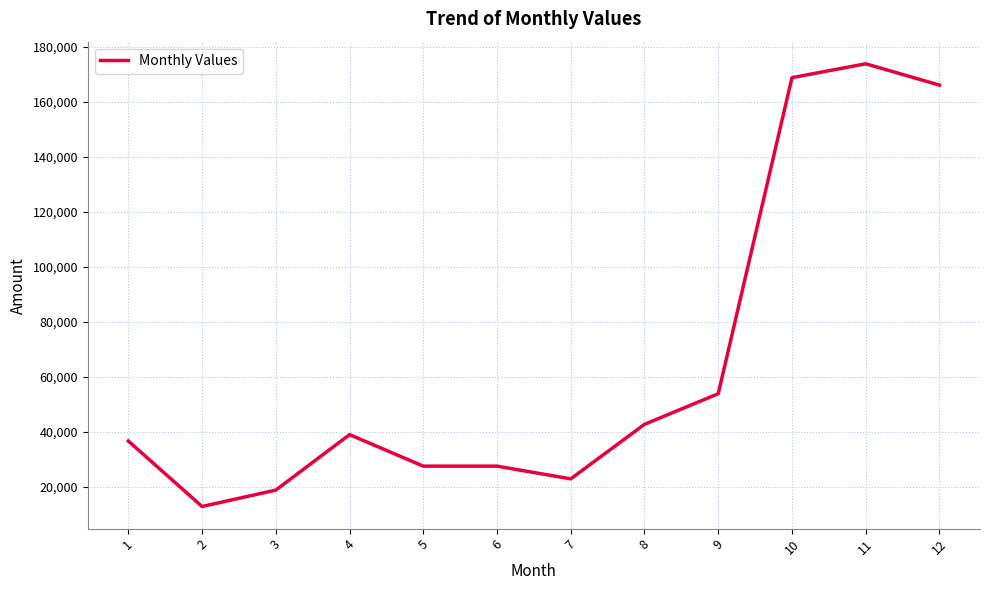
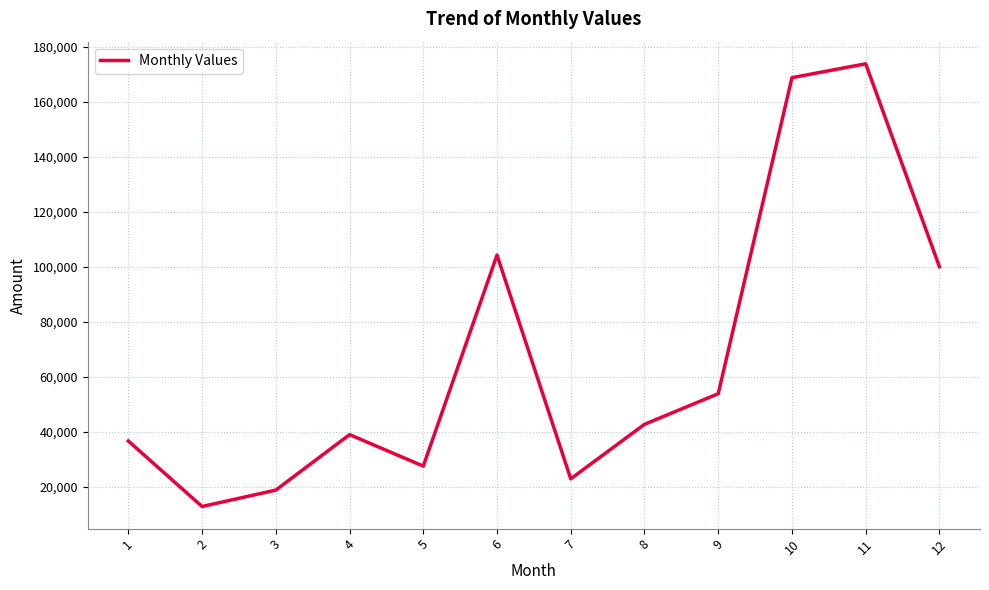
  {
    "1": "37,000",
    "2": "13,000",
    "3": "19,000",
    "4": "39,000",
    "5": "27,000",
-   "6": "27,000",
+   "6": "104,000",
    "7": "23,000",
    "8": "43,000",
    "9": "54,000",
    "10": "169,000",
    "11": "174,000",
-   "12": "166,000"
+   "12": "100,000"
  }
